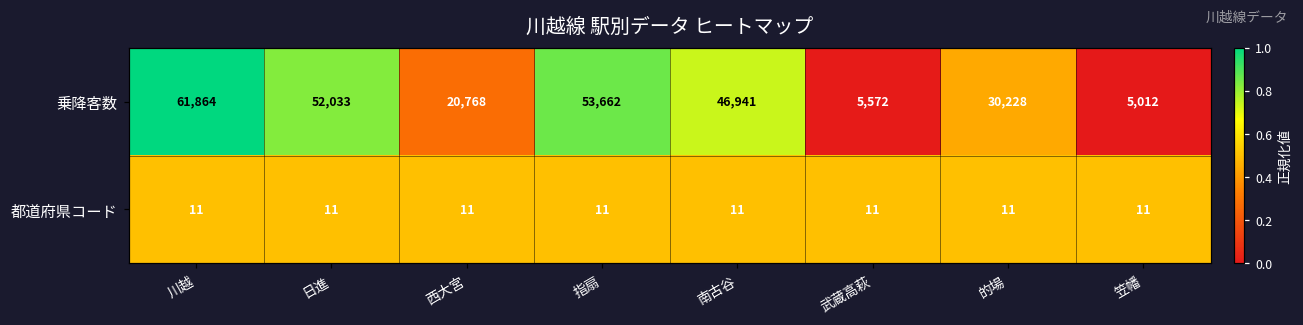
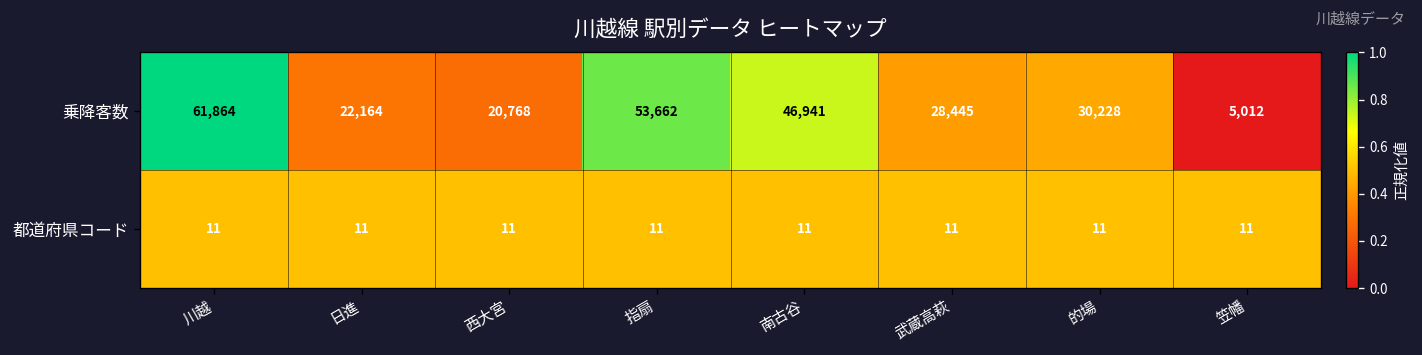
  {
    "乗降客数": {
      "川越": "61,864",
-     "日進": "52,033",
+     "日進": "22,164",
      "西大宮": "20,768",
      "指扇": "53,662",
      "南古谷": "46,941",
-     "武蔵高萩": "5,572",
+     "武蔵高萩": "28,445",
      "的場": "30,228",
      "笠幡": "5,012"
    },
    "都道府県コード": {
      "川越": "11",
      "日進": "11",
      "西大宮": "11",
      "指扇": "11",
      "南古谷": "11",
      "武蔵高萩": "11",
      "的場": "11",
      "笠幡": "11"
    }
  }
